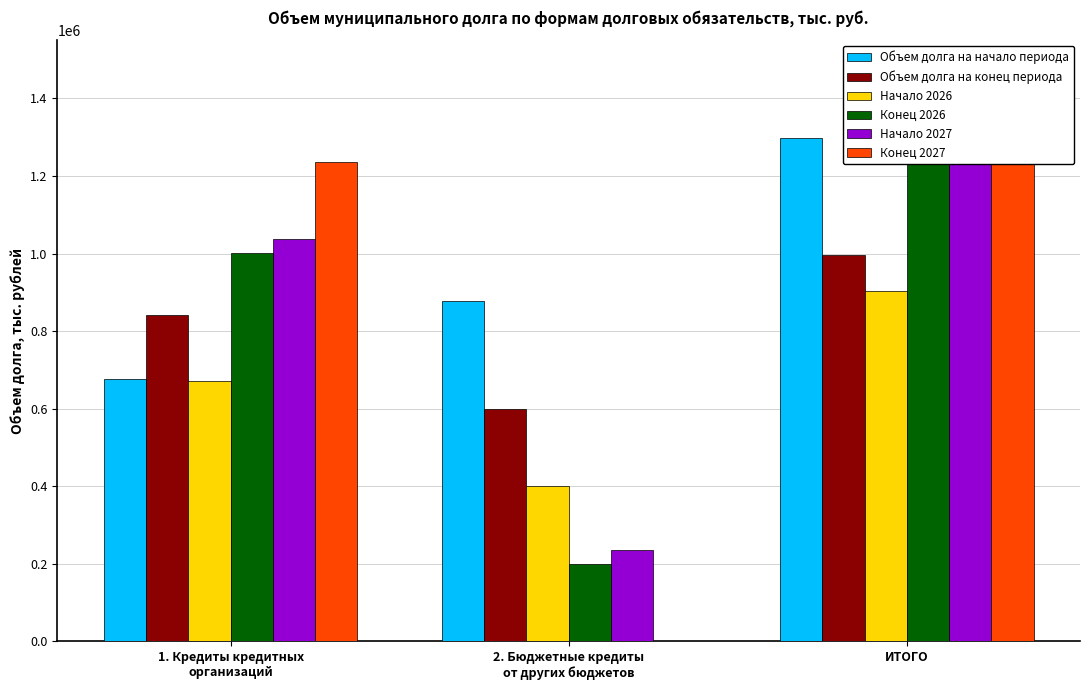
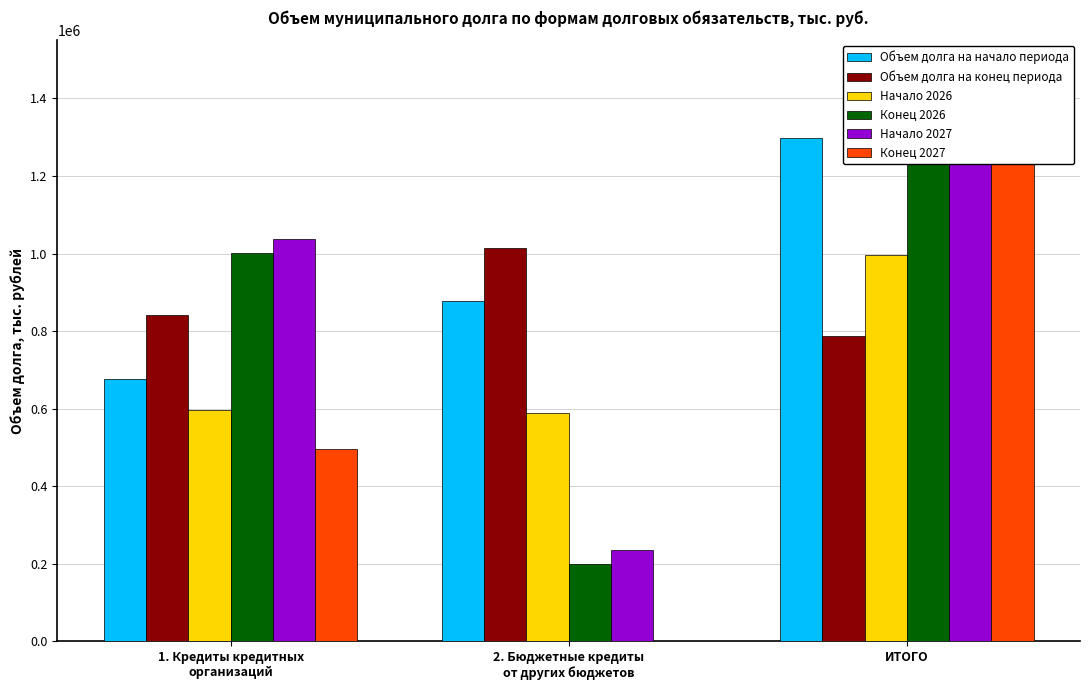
  {
    "Объем долга на начало периода": {
      "1. Кредиты кредитных организаций": 680000,
      "2. Бюджетные кредиты от других бюджетов": 880000,
      "ИТОГО": 1300000
    },
    "Объем долга на конец периода": {
      "1. Кредиты кредитных организаций": 840000,
-     "2. Бюджетные кредиты от других бюджетов": 600000,
-     "ИТОГО": 1000000
+     "2. Бюджетные кредиты от других бюджетов": 1010000,
+     "ИТОГО": 790000
    },
    "Начало 2026": {
-     "1. Кредиты кредитных организаций": 670000,
-     "2. Бюджетные кредиты от других бюджетов": 400000,
-     "ИТОГО": 900000
+     "1. Кредиты кредитных организаций": 600000,
+     "2. Бюджетные кредиты от других бюджетов": 590000,
+     "ИТОГО": 1000000
    },
    "Конец 2026": {
      "1. Кредиты кредитных организаций": 1000000,
      "2. Бюджетные кредиты от других бюджетов": 200000
    },
    "Начало 2027": {
      "1. Кредиты кредитных организаций": 1040000,
      "2. Бюджетные кредиты от других бюджетов": 230000
    },
    "Конец 2027": {
-     "1. Кредиты кредитных организаций": 1240000,
+     "1. Кредиты кредитных организаций": 500000,
      "2. Бюджетные кредиты от других бюджетов": 0
    }
  }
